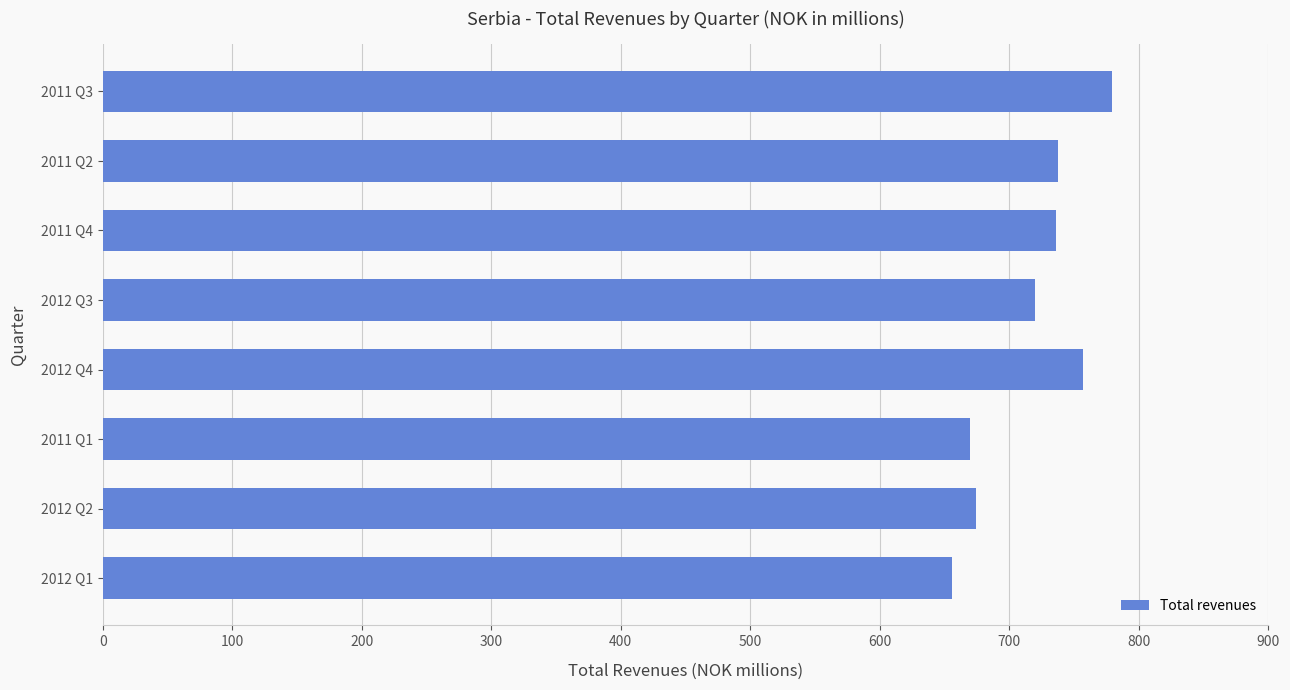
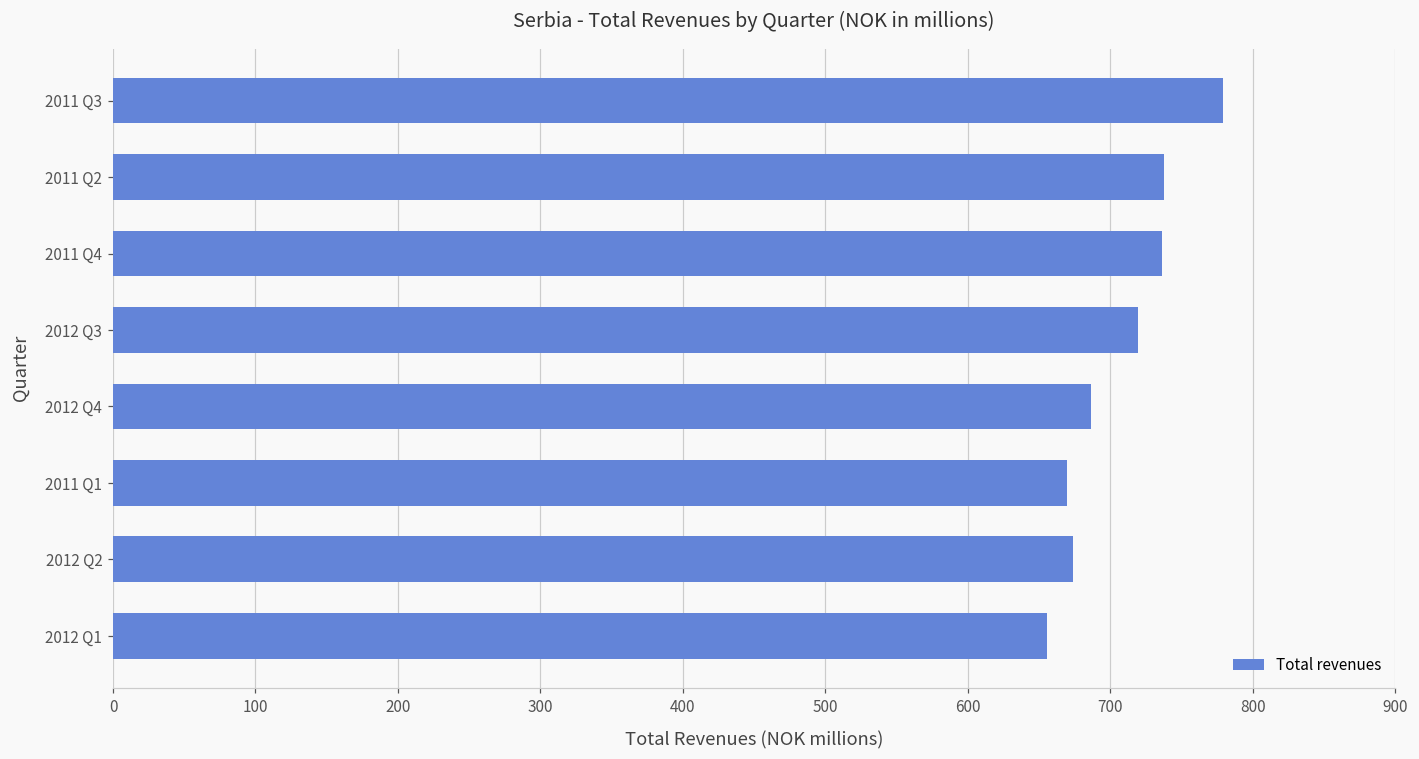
  {
    "2011 Q3": 779,
    "2011 Q2": 738,
    "2011 Q4": 736,
    "2012 Q3": 720,
-   "2012 Q4": 757,
+   "2012 Q4": 686,
    "2011 Q1": 670,
    "2012 Q2": 674,
    "2012 Q1": 656
  }
